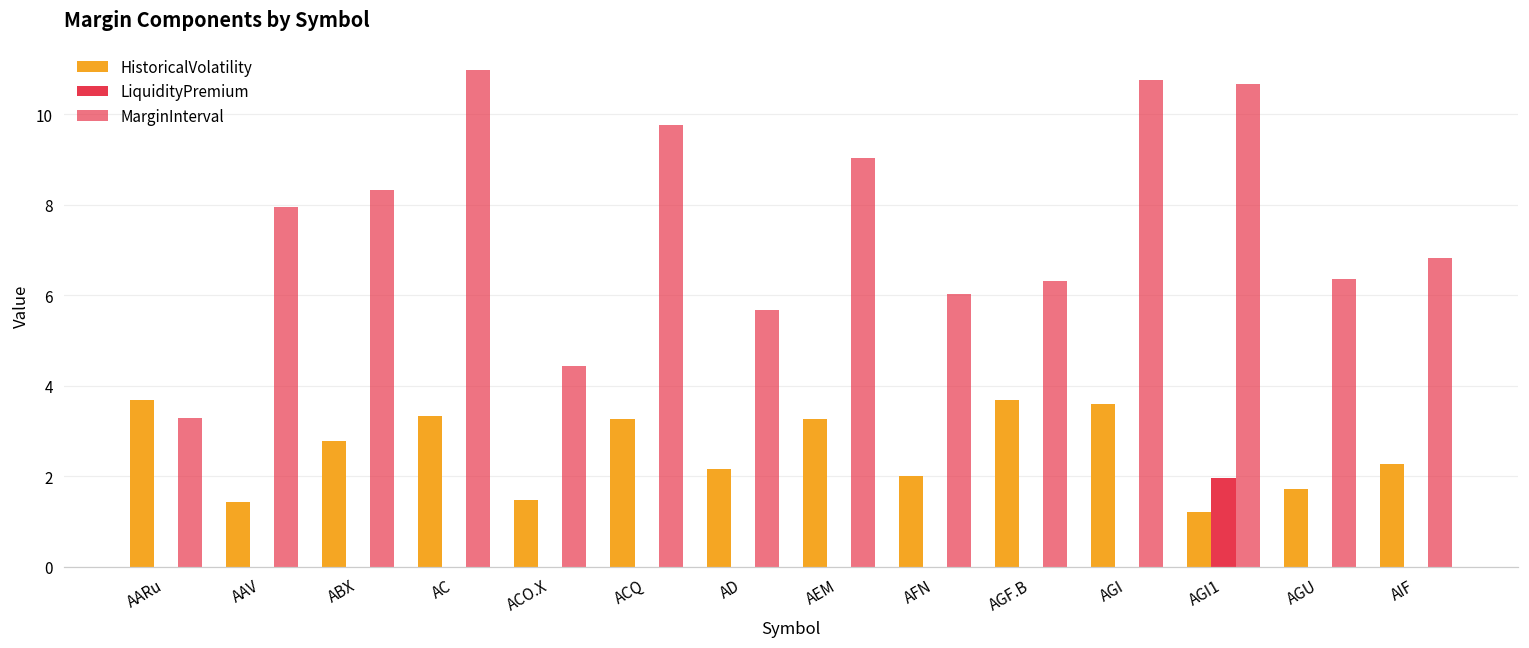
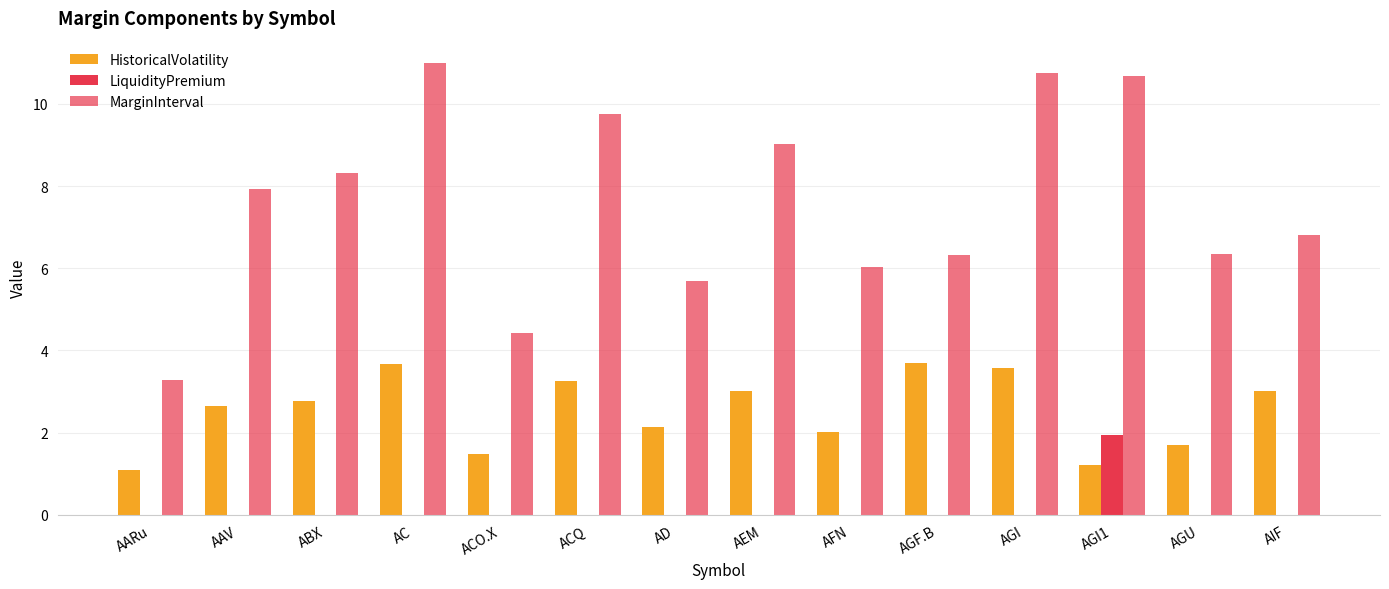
  {
    "HistoricalVolatility": {
-     "AARu": 3.7,
-     "AAV": 1.4,
+     "AARu": 1.1,
+     "AAV": 2.6,
      "ABX": 2.8,
-     "AC": 3.3,
+     "AC": 3.7,
      "ACO.X": 1.5,
      "ACQ": 3.3,
      "AD": 2.1,
-     "AEM": 3.3,
+     "AEM": 3.0,
      "AFN": 2.0,
      "AGF.B": 3.7,
      "AGI": 3.6,
      "AGI1": 1.2,
      "AGU": 1.7,
-     "AIF": 2.3
+     "AIF": 3.0
    }
  }
